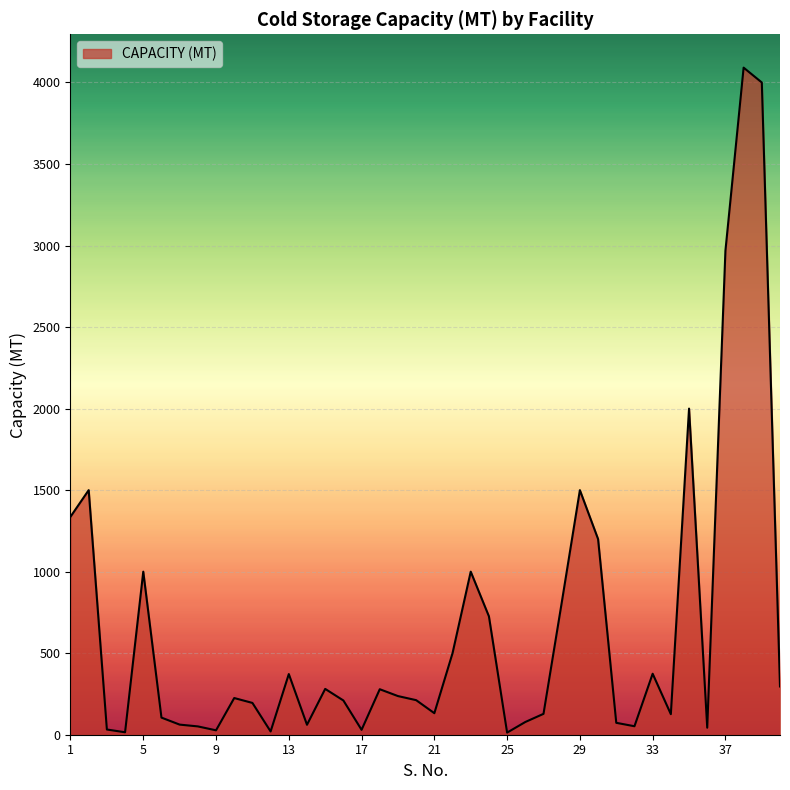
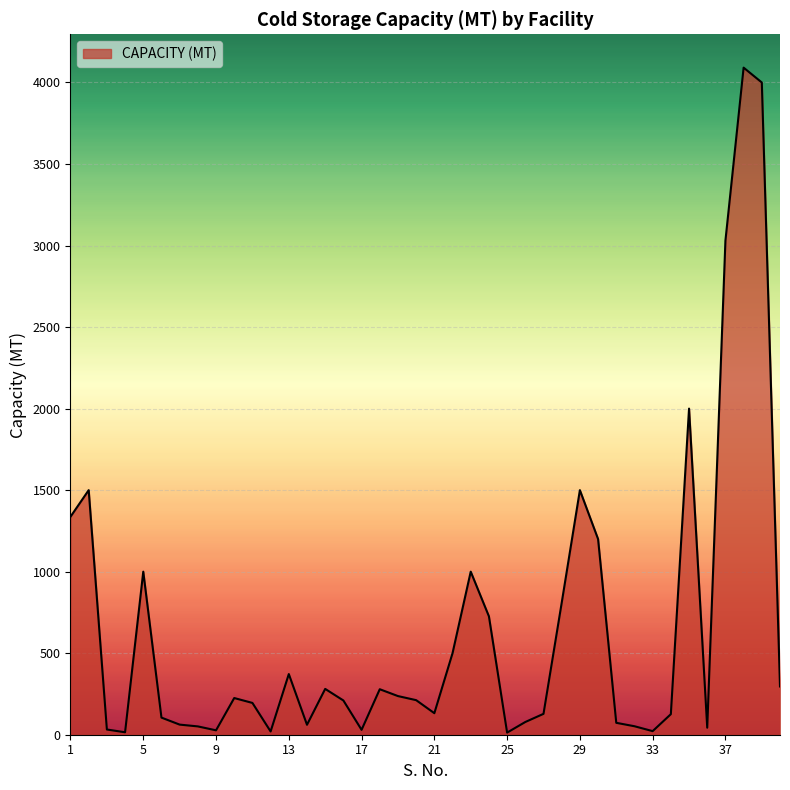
  {
    "1": 1340,
    "5": 1000,
    "9": 30,
    "13": 370,
    "17": 30,
    "21": 130,
    "25": 10,
    "29": 1500,
-   "33": 370,
-   "37": 2970
+   "33": 20,
+   "37": 3030
  }
